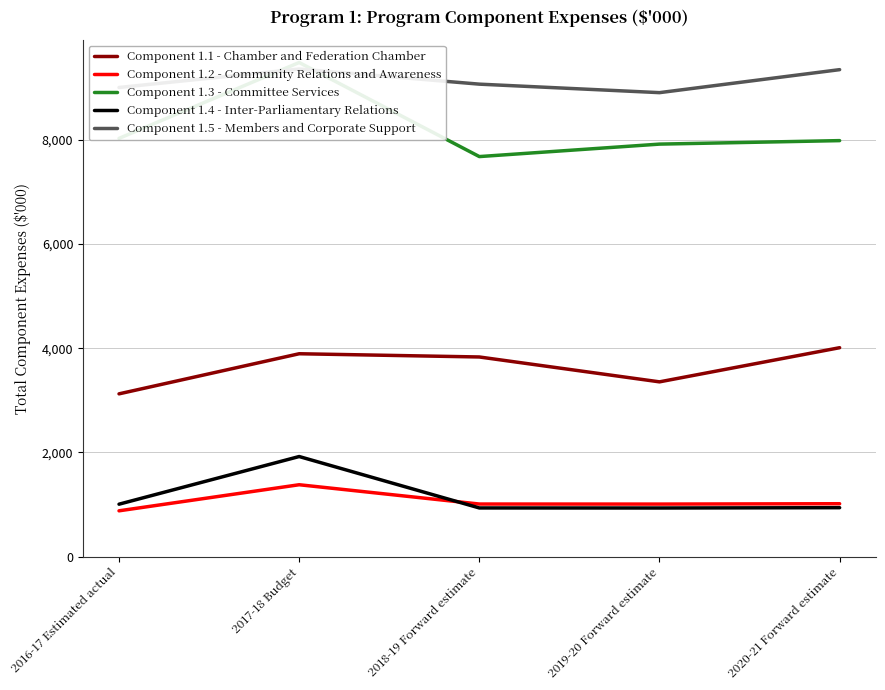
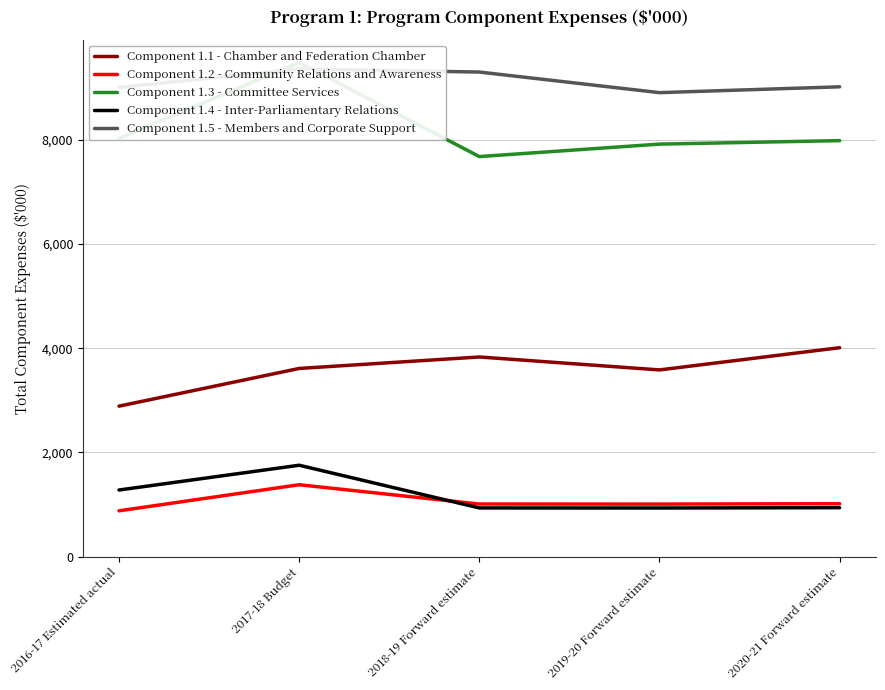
  {
    "Component 1.1 - Chamber and Federation Chamber": {
-     "2016-17 Estimated actual": "3,100",
-     "2017-18 Budget": "3,900",
+     "2016-17 Estimated actual": "2,900",
+     "2017-18 Budget": "3,600",
      "2018-19 Forward estimate": "3,800",
-     "2019-20 Forward estimate": "3,400",
+     "2019-20 Forward estimate": "3,600",
      "2020-21 Forward estimate": "4,000"
    },
    "Component 1.2 - Community Relations and Awareness": {
      "2016-17 Estimated actual": "900",
      "2017-18 Budget": "1,400",
      "2018-19 Forward estimate": "1,000",
      "2019-20 Forward estimate": "1,000",
      "2020-21 Forward estimate": "1,000"
    },
    "Component 1.3 - Committee Services": {
      "2018-19 Forward estimate": "7,700",
      "2019-20 Forward estimate": "7,900",
      "2020-21 Forward estimate": "8,000"
    },
    "Component 1.4 - Inter-Parliamentary Relations": {
-     "2016-17 Estimated actual": "1,000",
-     "2017-18 Budget": "1,900",
+     "2016-17 Estimated actual": "1,300",
+     "2017-18 Budget": "1,800",
      "2018-19 Forward estimate": "900",
      "2019-20 Forward estimate": "900",
      "2020-21 Forward estimate": "900"
    },
    "Component 1.5 - Members and Corporate Support": {
-     "2018-19 Forward estimate": "9,100",
+     "2018-19 Forward estimate": "9,300",
      "2019-20 Forward estimate": "8,900",
-     "2020-21 Forward estimate": "9,300"
+     "2020-21 Forward estimate": "9,000"
    }
  }
